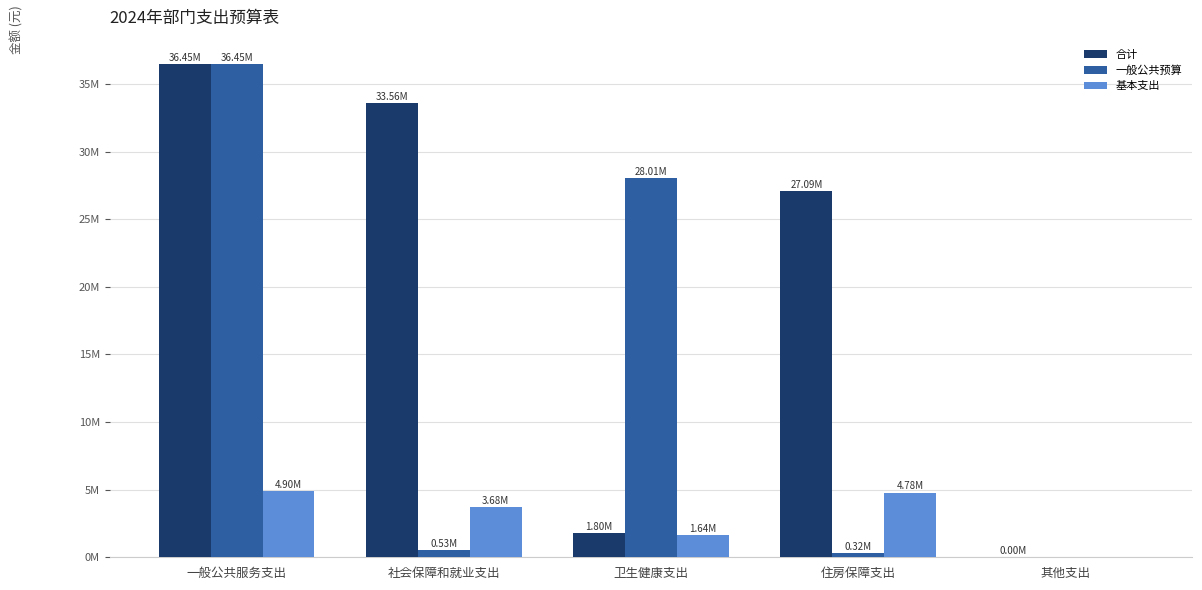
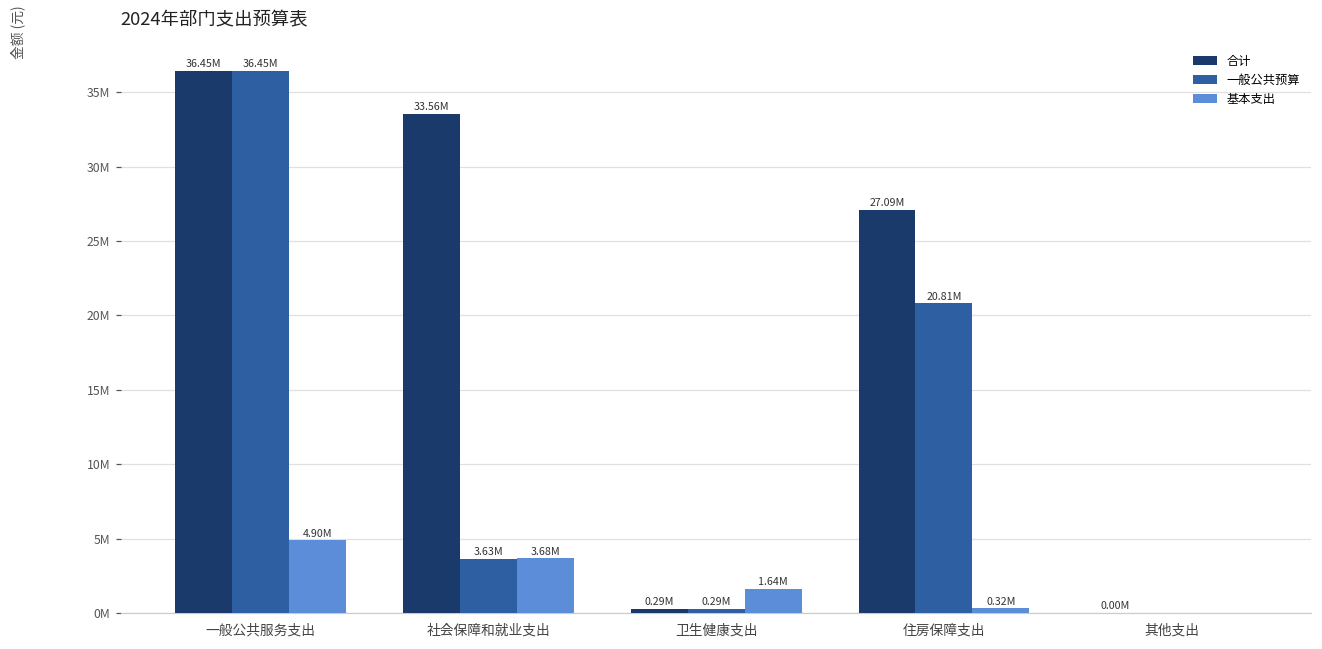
  {
    "合计": {
      "一般公共服务支出": "36.45M",
      "社会保障和就业支出": "33.56M",
-     "卫生健康支出": "1.80M",
+     "卫生健康支出": "0.29M",
      "住房保障支出": "27.09M"
    },
    "一般公共预算": {
      "一般公共服务支出": "36.45M",
-     "社会保障和就业支出": "0.53M",
-     "卫生健康支出": "28.01M",
-     "住房保障支出": "0.32M"
+     "社会保障和就业支出": "3.63M",
+     "卫生健康支出": "0.29M",
+     "住房保障支出": "20.81M"
    },
    "基本支出": {
      "一般公共服务支出": "4.90M",
      "社会保障和就业支出": "3.68M",
      "卫生健康支出": "1.64M",
-     "住房保障支出": "4.78M"
+     "住房保障支出": "0.32M"
    }
  }
